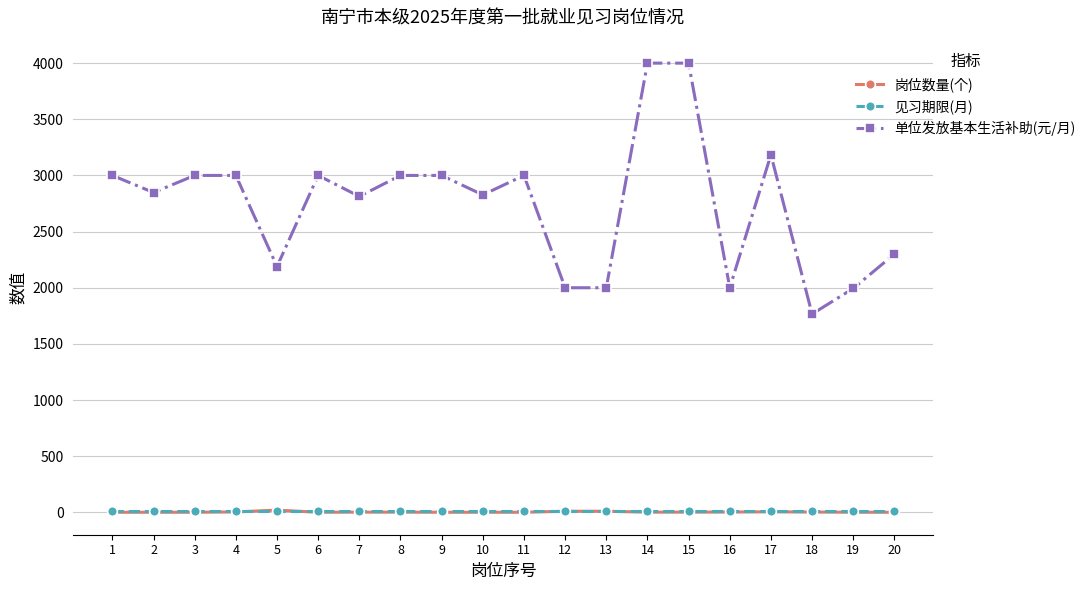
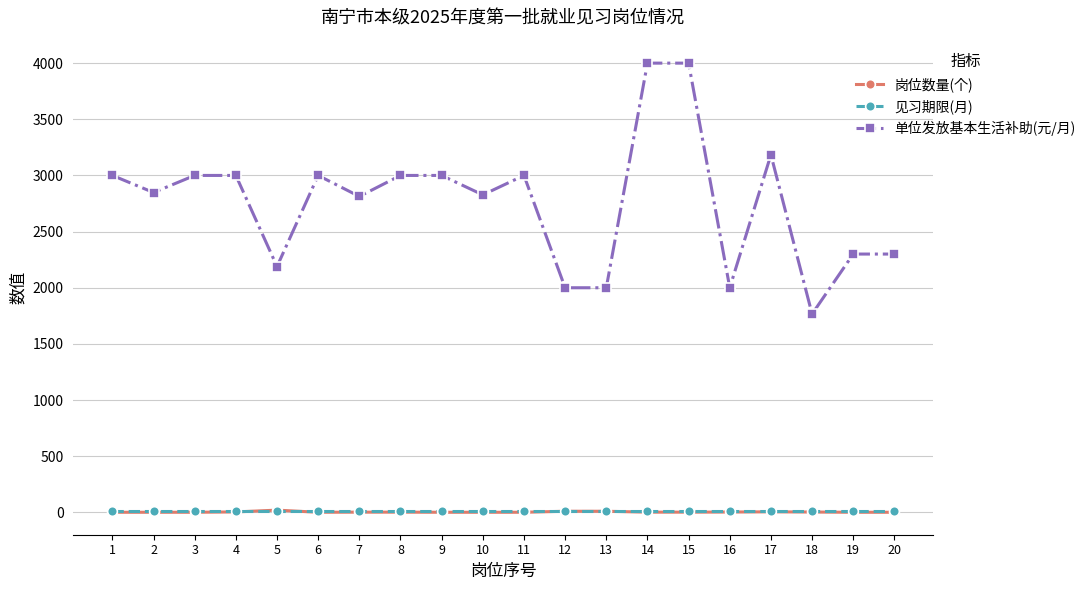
  {
    "单位发放基本生活补助(元/月)": {
      "1": 3000,
      "2": 2850,
      "3": 3000,
      "4": 3000,
      "5": 2190,
      "6": 3000,
      "7": 2810,
      "8": 3000,
      "9": 3000,
      "10": 2830,
      "11": 3000,
      "12": 2000,
      "13": 2000,
      "14": 4000,
      "15": 4000,
      "16": 2000,
      "17": 3180,
      "18": 1770,
-     "19": 1990,
+     "19": 2300,
      "20": 2300
    }
  }
